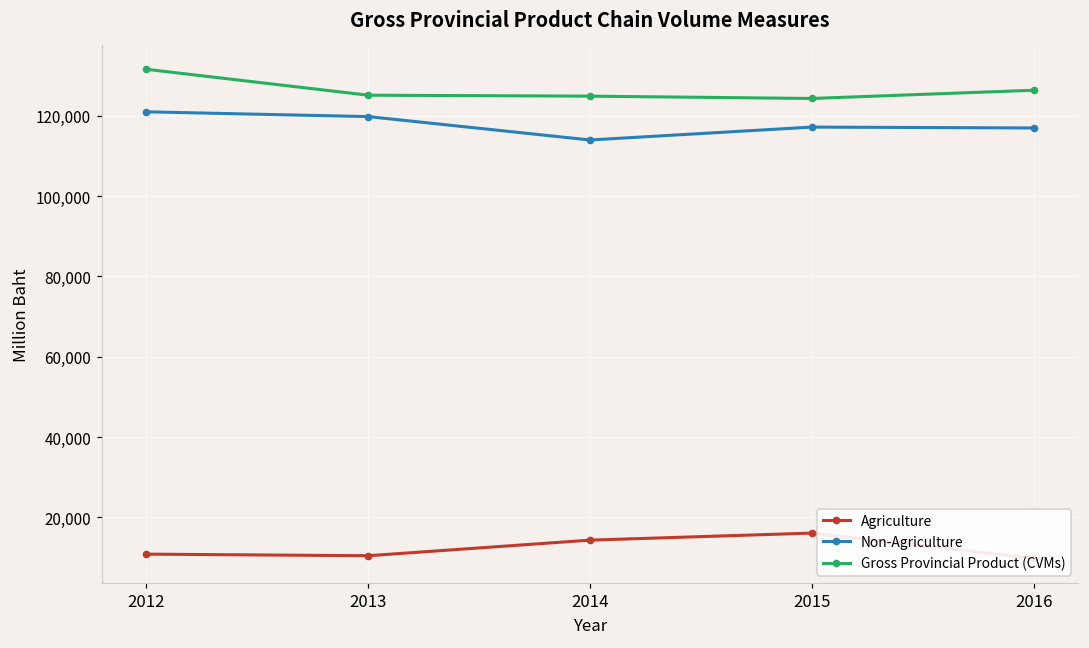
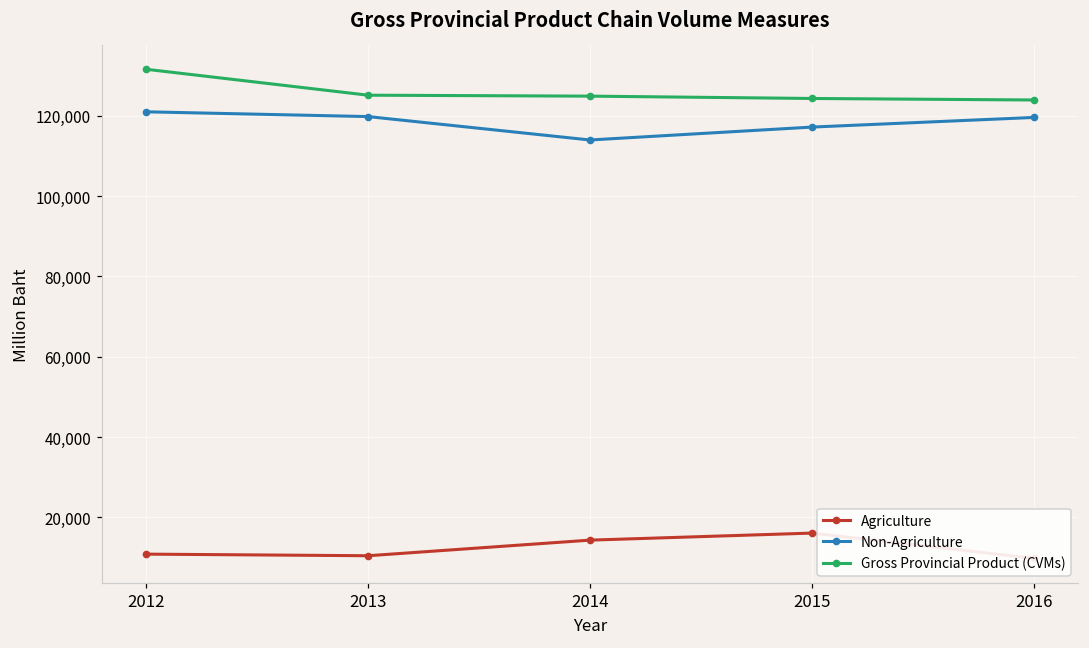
  {
    "Agriculture": {
      "2012": "11,000",
      "2013": "10,000",
      "2014": "14,000",
      "2015": "16,000"
    },
    "Non-Agriculture": {
      "2012": "121,000",
      "2013": "120,000",
      "2014": "114,000",
      "2015": "117,000",
-     "2016": "117,000"
+     "2016": "120,000"
    },
    "Gross Provincial Product (CVMs)": {
      "2012": "132,000",
      "2013": "125,000",
      "2014": "125,000",
      "2015": "124,000",
-     "2016": "126,000"
+     "2016": "124,000"
    }
  }
